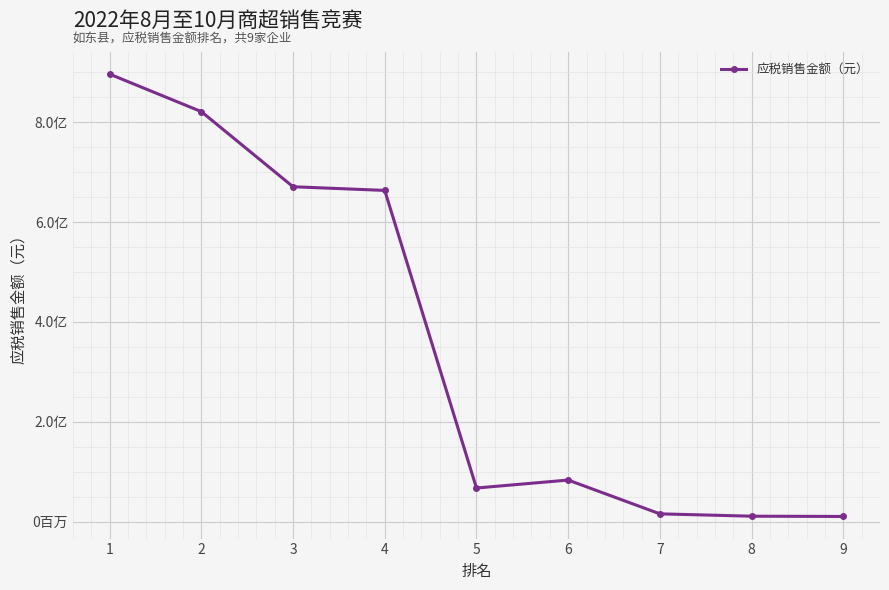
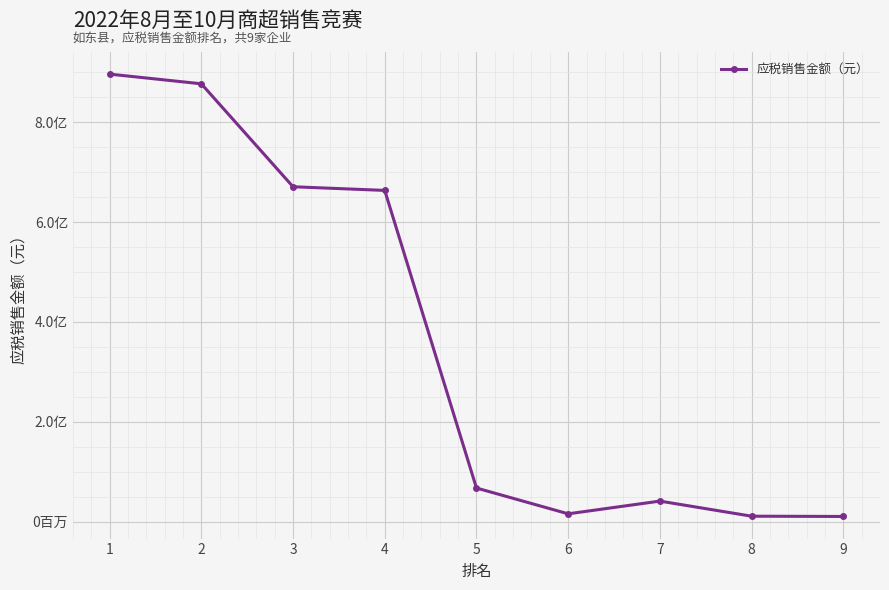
  {
    "1": "9.0亿",
-   "2": "8.2亿",
+   "2": "8.8亿",
    "3": "6.7亿",
    "4": "6.6亿",
    "5": "0.7亿",
-   "6": "0.8亿",
-   "7": "0.2亿",
+   "6": "0.2亿",
+   "7": "0.4亿",
    "8": "0.1亿",
    "9": "0.1亿"
  }
